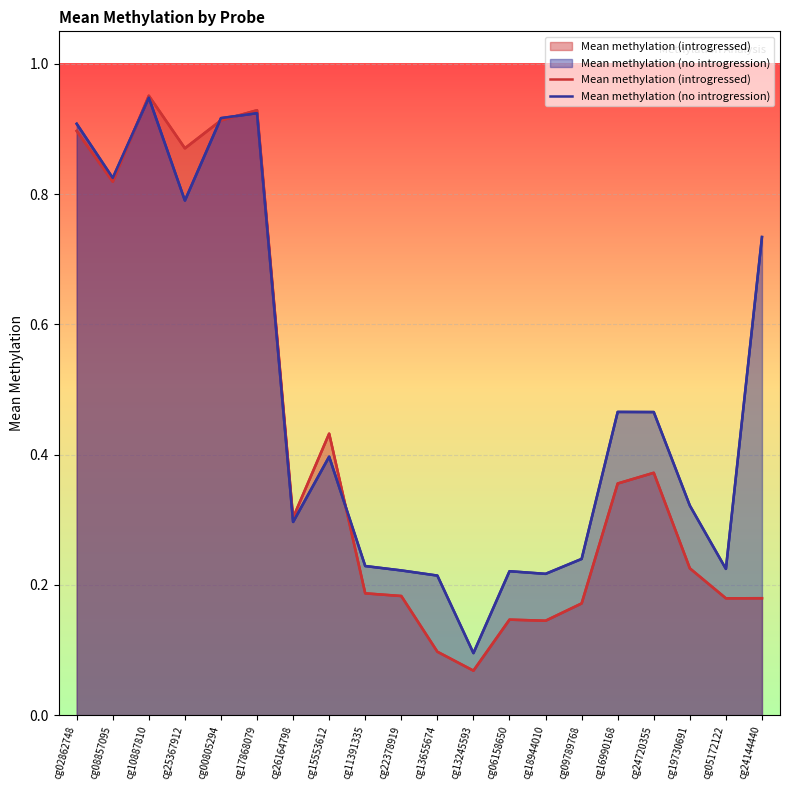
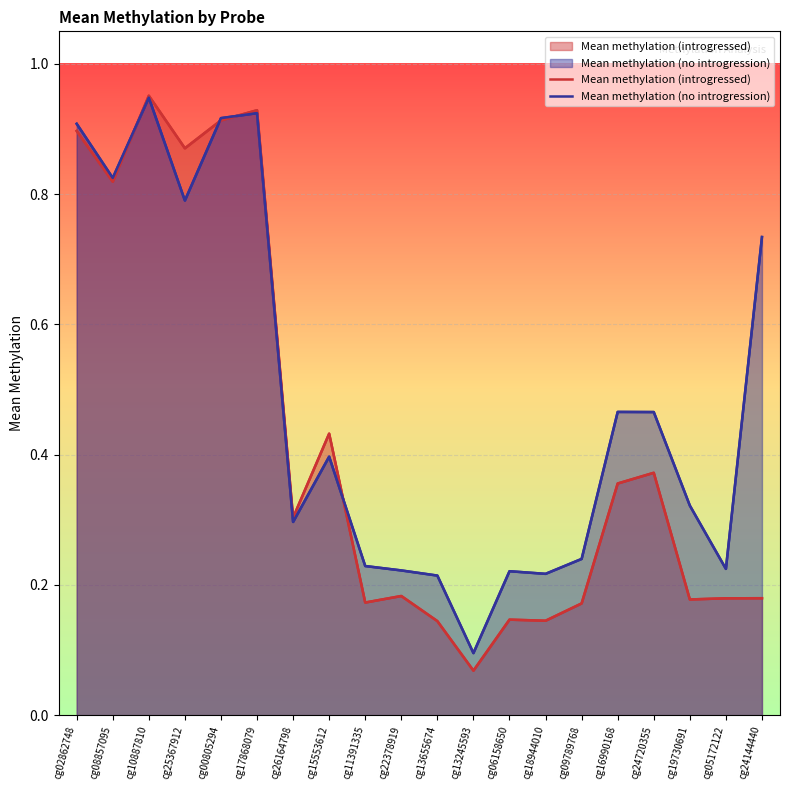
  {
    "Mean methylation (introgressed)": {
      "cg02862748": 0.90,
      "cg08857095": 0.82,
      "cg25367912": 0.87,
      "cg17868079": 0.93,
      "cg26164798": 0.30,
      "cg15553612": 0.43,
-     "cg11391335": 0.19,
+     "cg11391335": 0.17,
      "cg22378919": 0.18,
-     "cg13655674": 0.10,
+     "cg13655674": 0.14,
      "cg13245593": 0.07,
      "cg06158650": 0.15,
      "cg18944010": 0.15,
      "cg09789768": 0.17,
      "cg16990168": 0.36,
      "cg24720355": 0.37,
-     "cg19730691": 0.23,
+     "cg19730691": 0.18,
      "cg05172122": 0.18,
      "cg24144440": 0.18
    },
    "Mean methylation (no introgression)": {
      "cg02862748": 0.91,
      "cg08857095": 0.82,
      "cg25367912": 0.79,
      "cg17868079": 0.92,
      "cg26164798": 0.30,
      "cg15553612": 0.40,
      "cg11391335": 0.23,
      "cg22378919": 0.22,
      "cg13655674": 0.21,
      "cg13245593": 0.10,
      "cg06158650": 0.22,
      "cg18944010": 0.22,
      "cg09789768": 0.24,
      "cg16990168": 0.47,
      "cg24720355": 0.47,
      "cg19730691": 0.32,
      "cg05172122": 0.22,
      "cg24144440": 0.73
    }
  }
